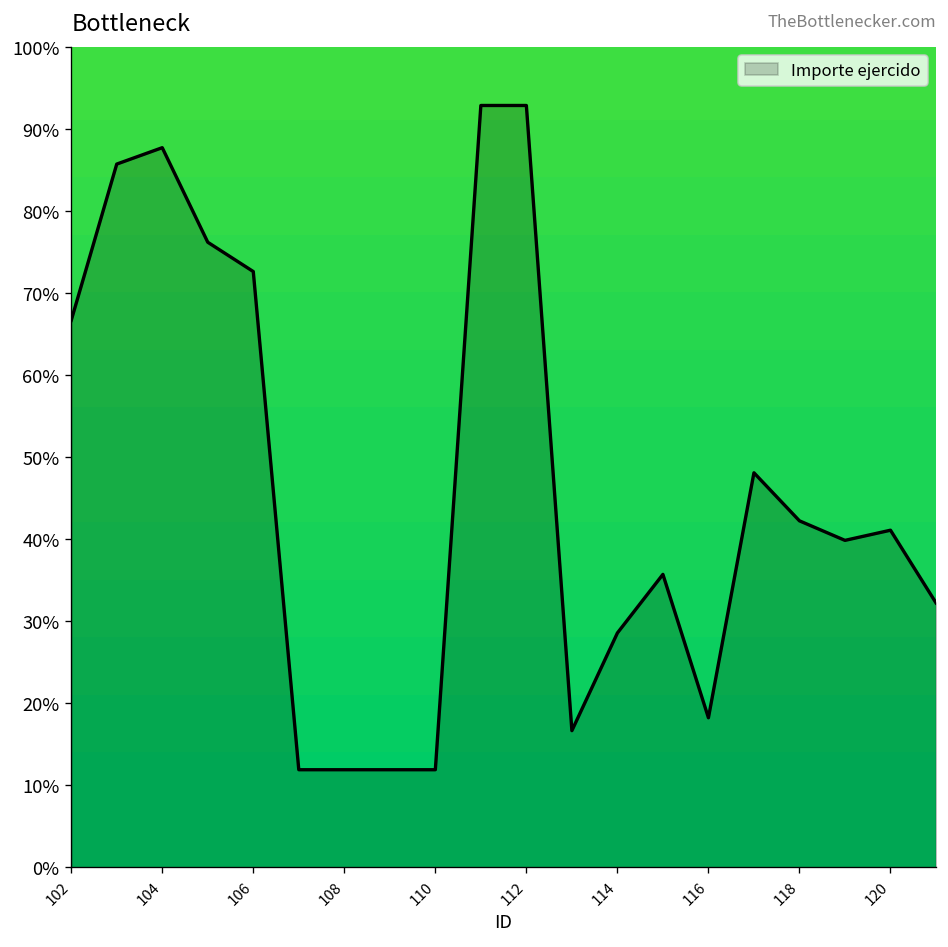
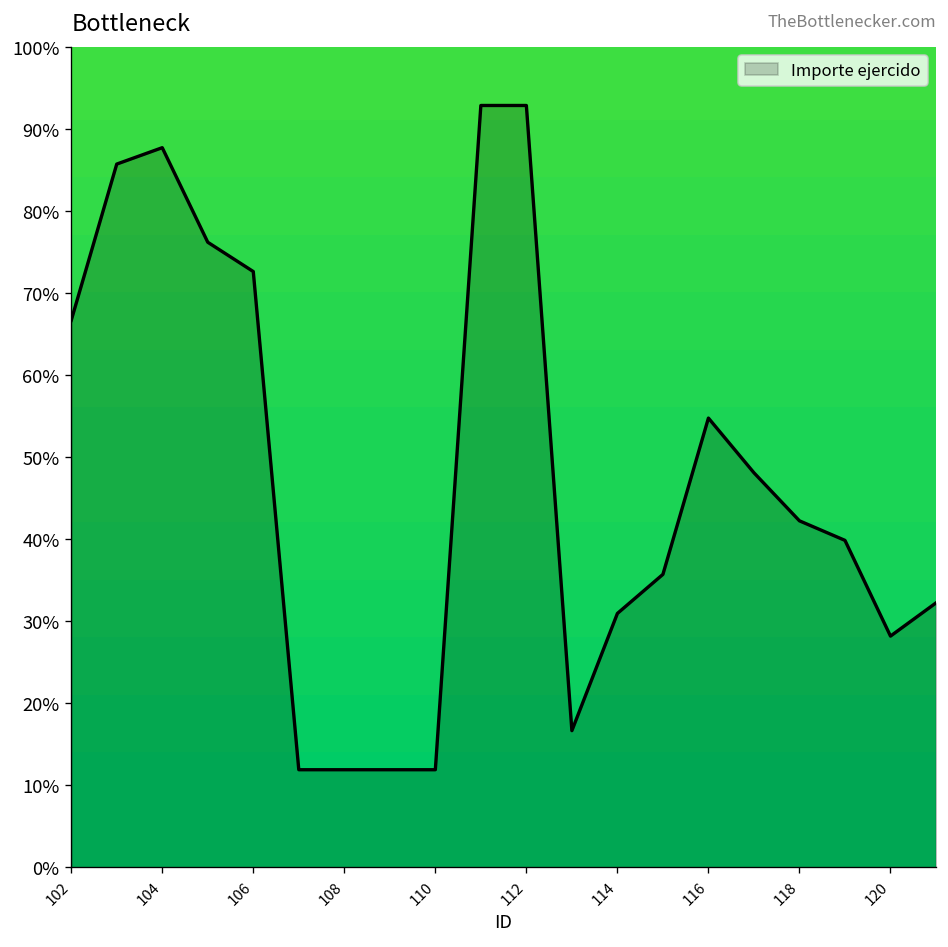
  {
    "102": "67%",
    "104": "88%",
    "106": "73%",
    "108": "12%",
    "110": "12%",
    "112": "93%",
-   "114": "29%",
-   "116": "18%",
+   "114": "31%",
+   "116": "55%",
    "118": "42%",
-   "120": "41%"
+   "120": "28%"
  }
